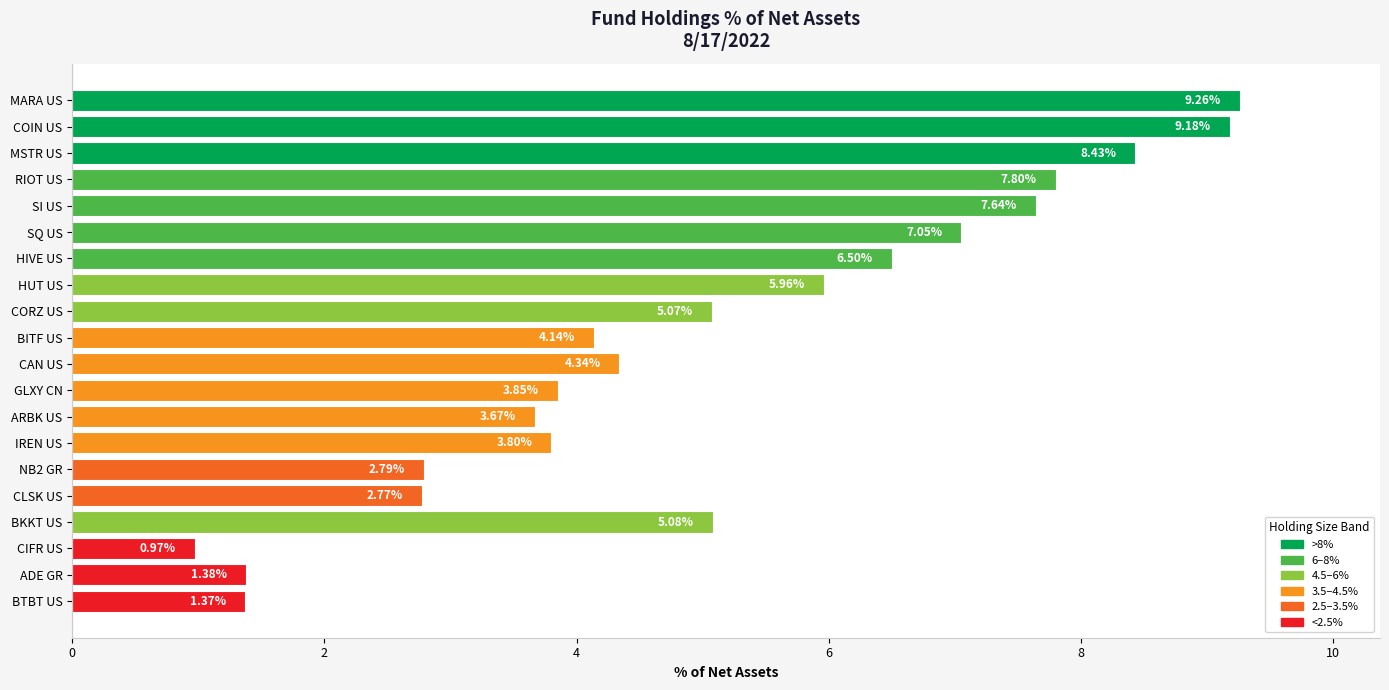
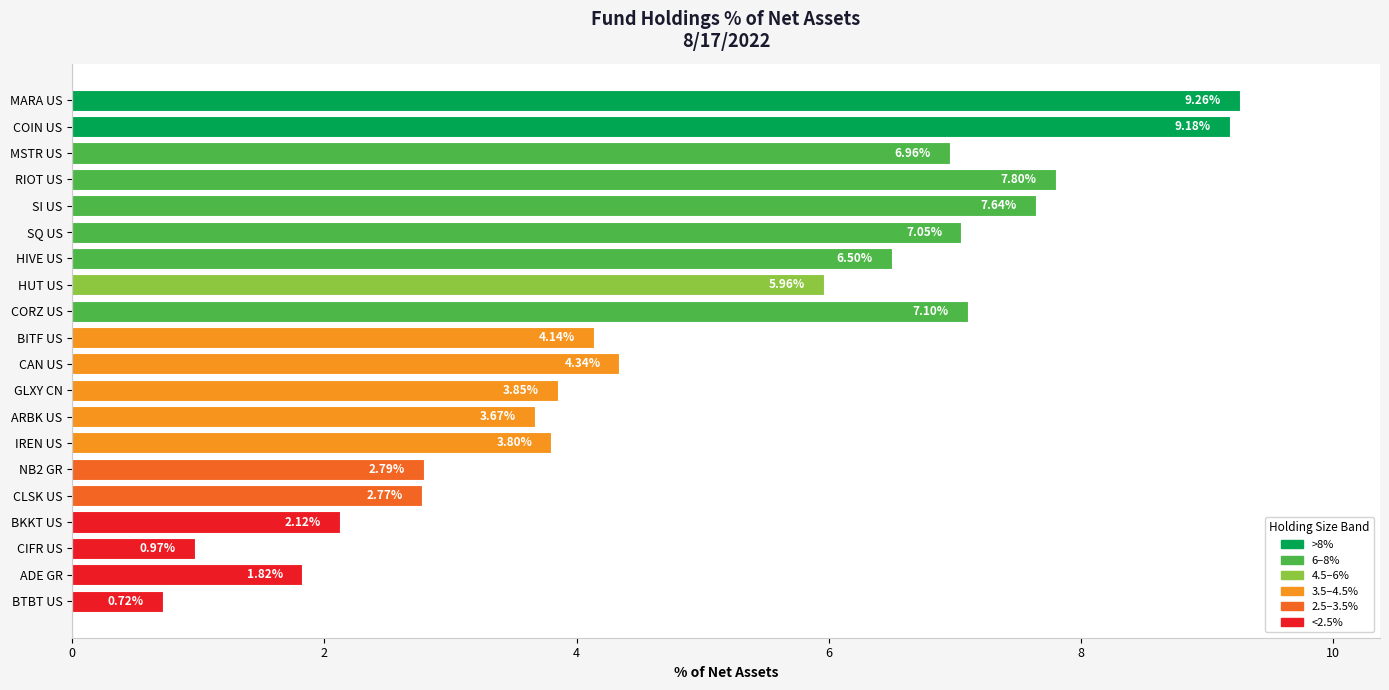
  {
    "MARA US": "9.26%",
    "COIN US": "9.18%",
-   "MSTR US": "8.43%",
+   "MSTR US": "6.96%",
    "RIOT US": "7.80%",
    "SI US": "7.64%",
    "SQ US": "7.05%",
    "HIVE US": "6.50%",
    "HUT US": "5.96%",
-   "CORZ US": "5.07%",
+   "CORZ US": "7.10%",
    "BITF US": "4.14%",
    "CAN US": "4.34%",
    "GLXY CN": "3.85%",
    "ARBK US": "3.67%",
    "IREN US": "3.80%",
    "NB2 GR": "2.79%",
    "CLSK US": "2.77%",
-   "BKKT US": "5.08%",
+   "BKKT US": "2.12%",
    "CIFR US": "0.97%",
-   "ADE GR": "1.38%",
-   "BTBT US": "1.37%"
+   "ADE GR": "1.82%",
+   "BTBT US": "0.72%"
  }
